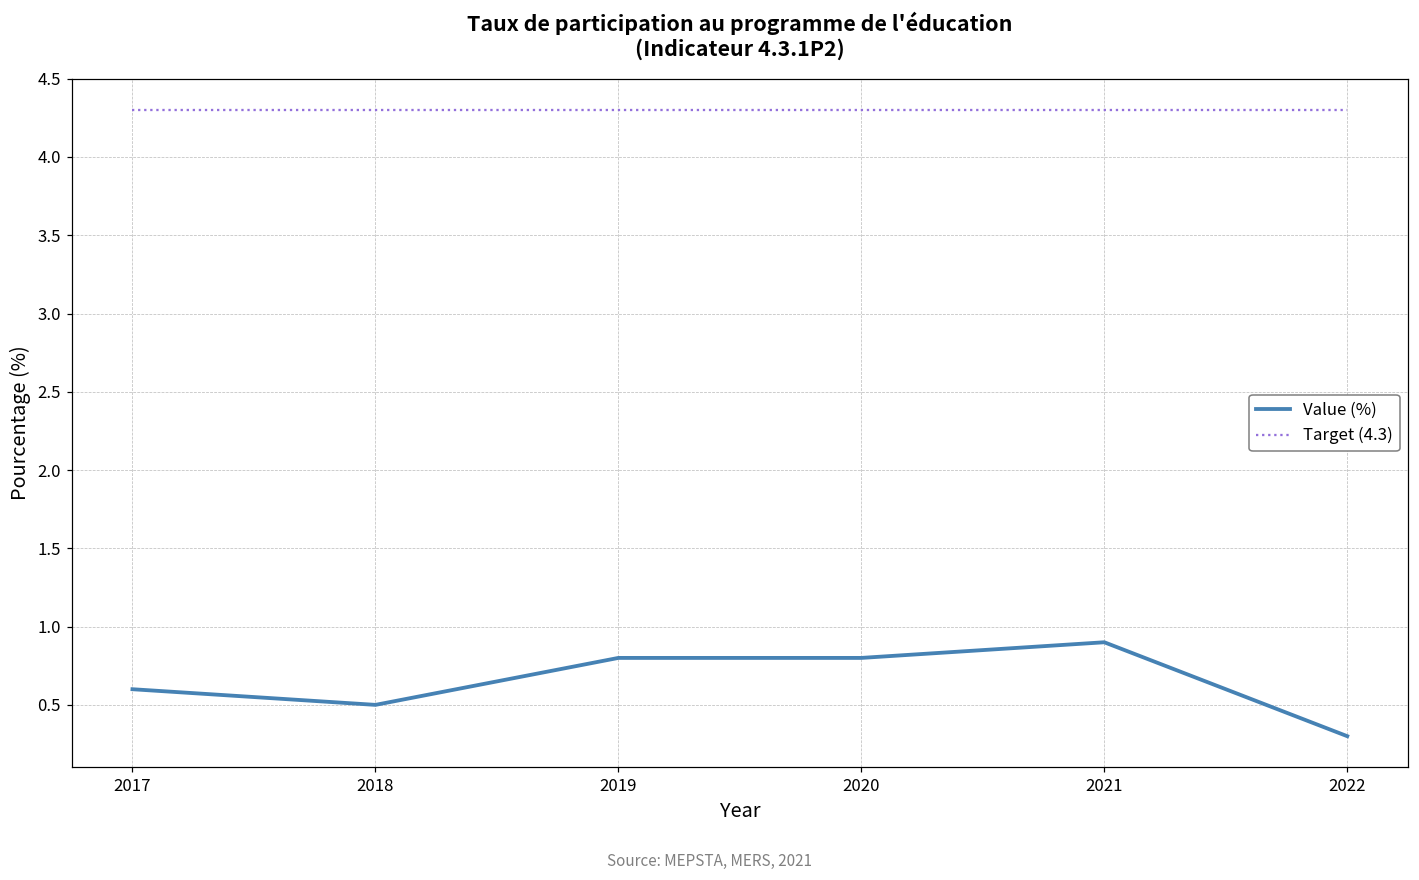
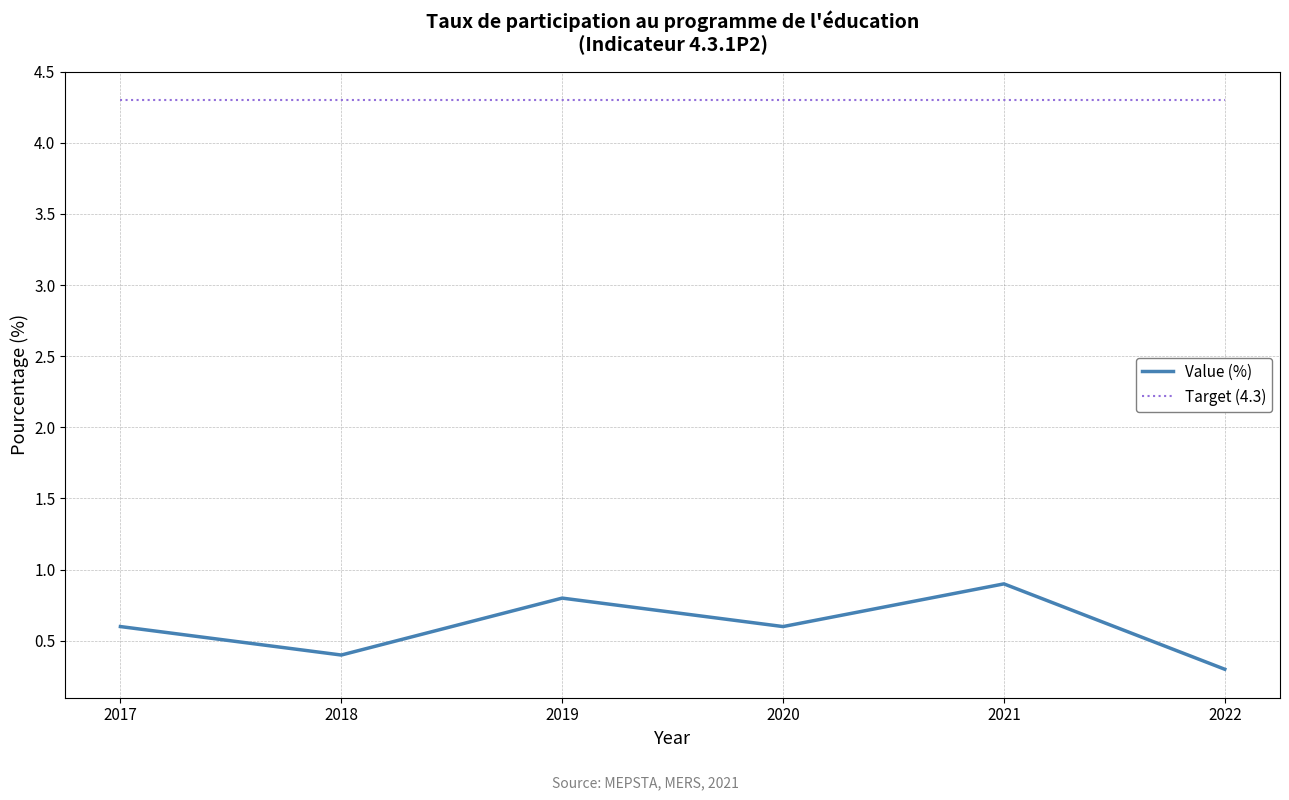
  {
    "Value (%)": {
      "2017": 0.6,
-     "2018": 0.5,
+     "2018": 0.4,
      "2019": 0.8,
-     "2020": 0.8,
+     "2020": 0.6,
      "2021": 0.9,
      "2022": 0.3
    },
    "Target (4.3)": {
      "2017": 4.3,
      "2018": 4.3,
      "2019": 4.3,
      "2020": 4.3,
      "2021": 4.3,
      "2022": 4.3
    }
  }
